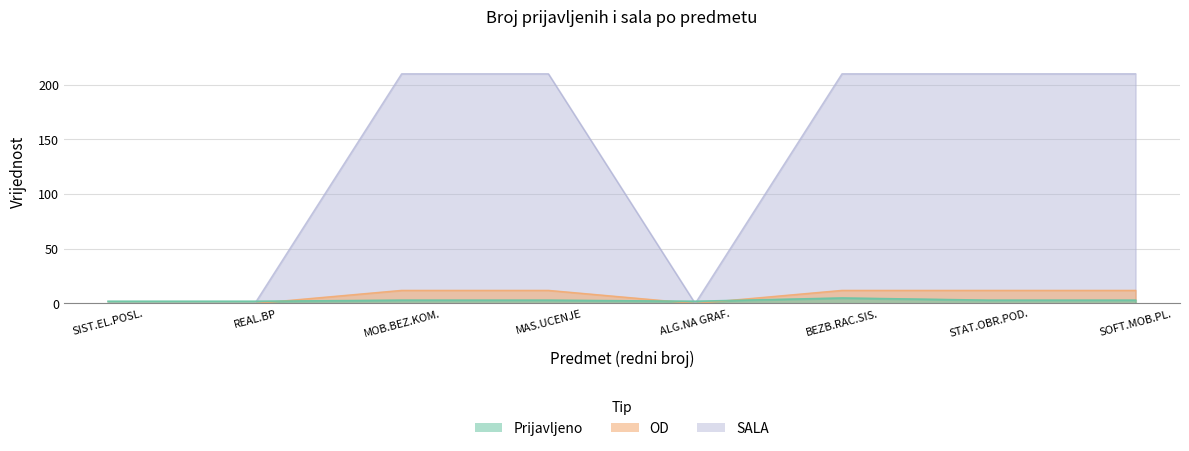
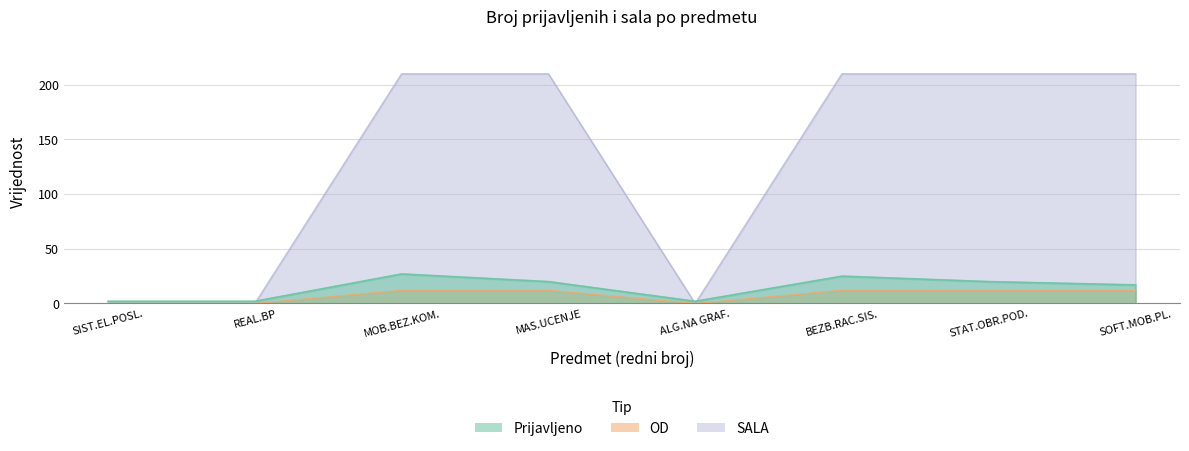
  {
    "SALA": {
      "MOB.BEZ.KOM.": 210,
      "MAS.UCENJE": 210,
      "BEZB.RAC.SIS.": 210,
      "STAT.OBR.POD.": 210,
      "SOFT.MOB.PL.": 210
    },
    "OD": {
      "MOB.BEZ.KOM.": 12,
      "MAS.UCENJE": 12,
      "BEZB.RAC.SIS.": 12,
      "STAT.OBR.POD.": 12,
      "SOFT.MOB.PL.": 12
    },
    "Prijavljeno": {
-     "MOB.BEZ.KOM.": 3,
-     "MAS.UCENJE": 3,
-     "BEZB.RAC.SIS.": 5,
-     "STAT.OBR.POD.": 3,
-     "SOFT.MOB.PL.": 3
+     "MOB.BEZ.KOM.": 27,
+     "MAS.UCENJE": 20,
+     "BEZB.RAC.SIS.": 25,
+     "STAT.OBR.POD.": 20,
+     "SOFT.MOB.PL.": 17
    }
  }
